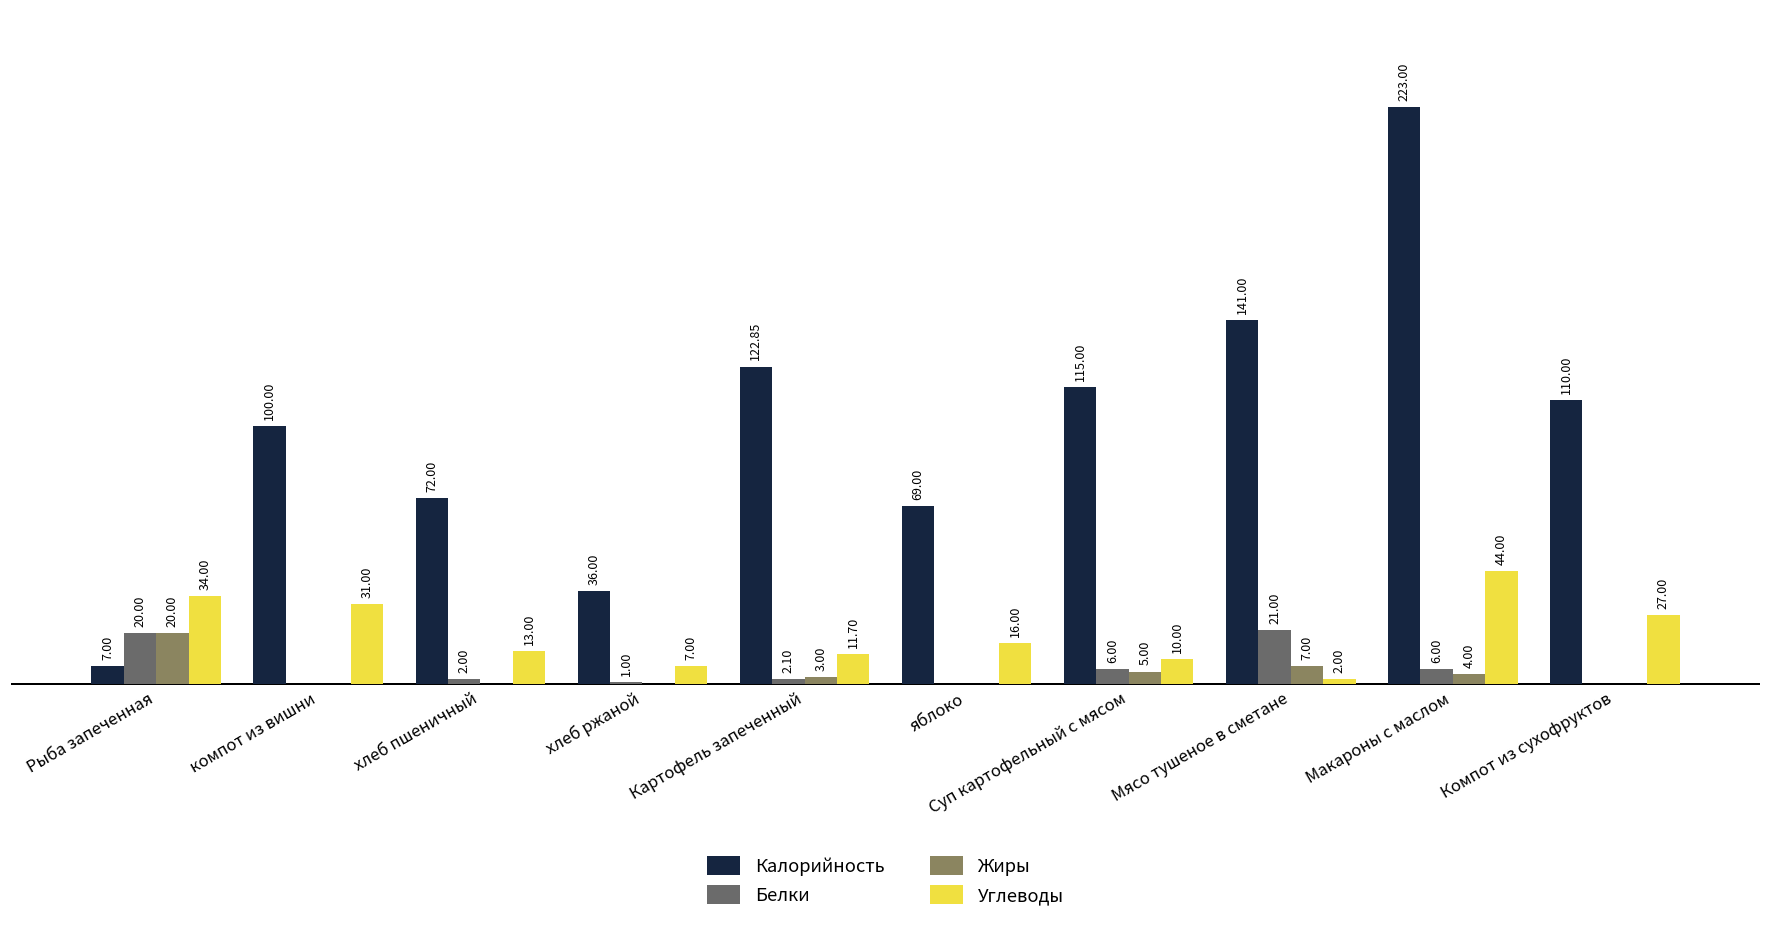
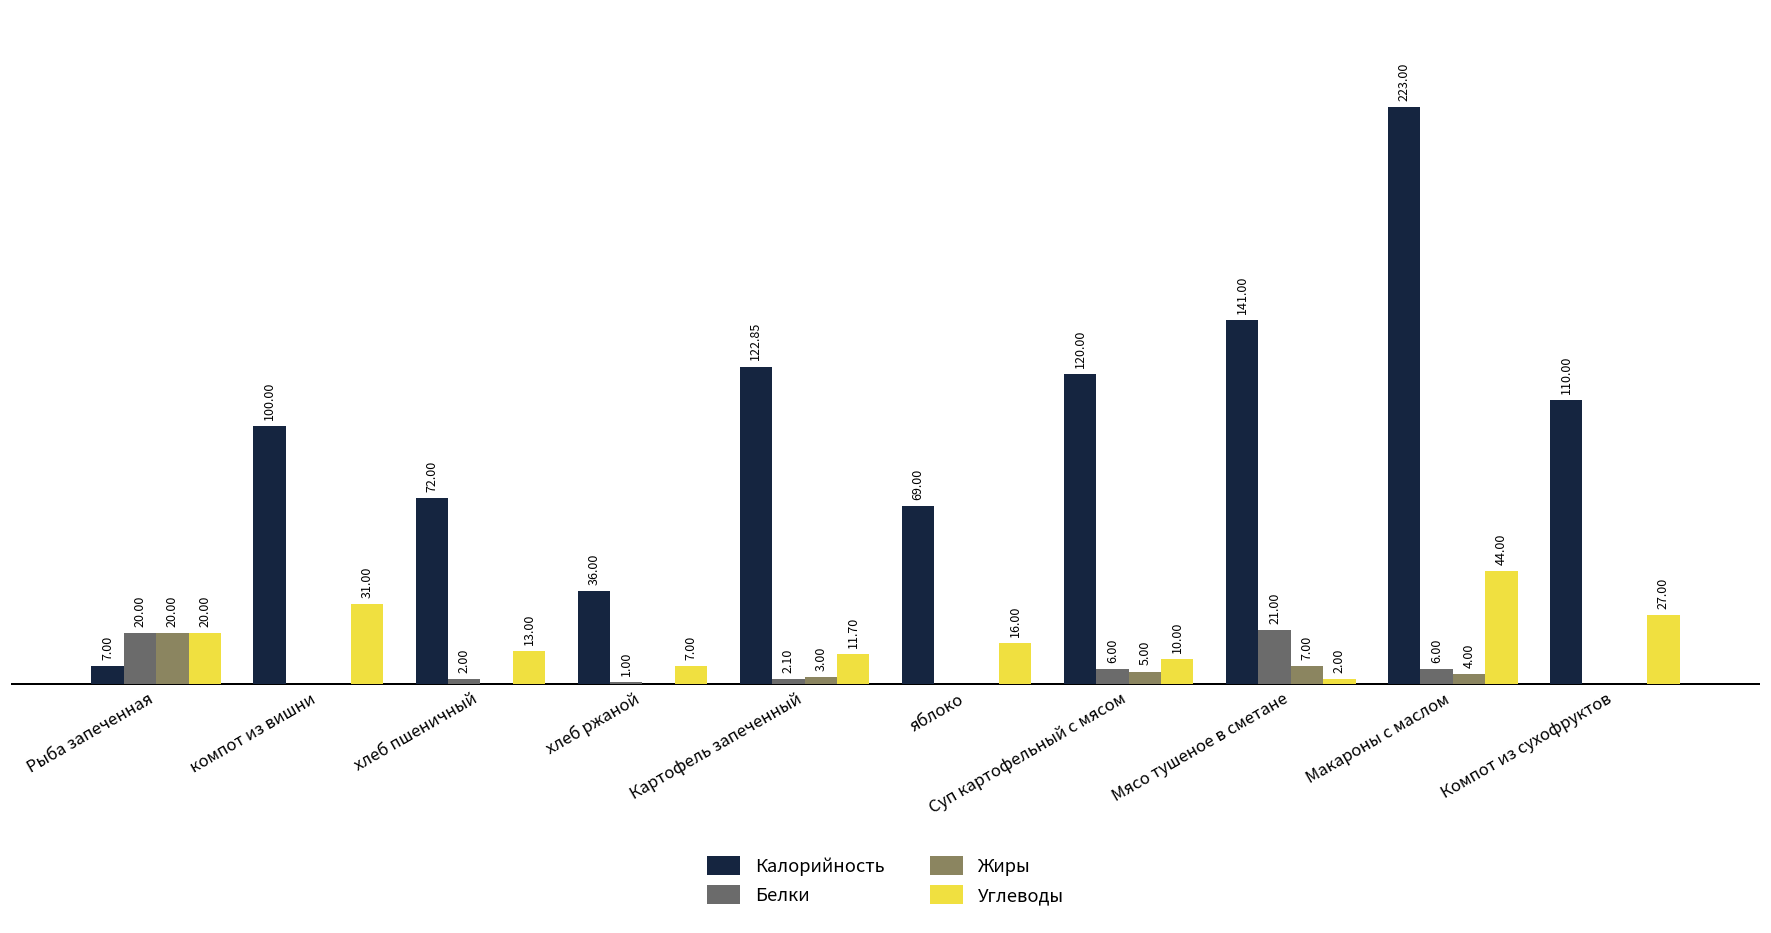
  {
    "Калорийность": {
      "Рыба запеченная": 7.00,
      "компот из вишни": 100.00,
      "хлеб пшеничный": 72.00,
      "хлеб ржаной": 36.00,
      "Картофель запеченный": 122.85,
      "яблоко": 69.00,
-     "Суп картофельный с мясом": 115.00,
+     "Суп картофельный с мясом": 120.00,
      "Мясо тушеное в сметане": 141.00,
      "Макароны с маслом": 223.00,
      "Компот из сухофруктов": 110.00
    },
    "Углеводы": {
-     "Рыба запеченная": 34.00,
+     "Рыба запеченная": 20.00,
      "компот из вишни": 31.00,
      "хлеб пшеничный": 13.00,
      "хлеб ржаной": 7.00,
      "Картофель запеченный": 11.70,
      "яблоко": 16.00,
      "Суп картофельный с мясом": 10.00,
      "Мясо тушеное в сметане": 2.00,
      "Макароны с маслом": 44.00,
      "Компот из сухофруктов": 27.00
    }
  }
